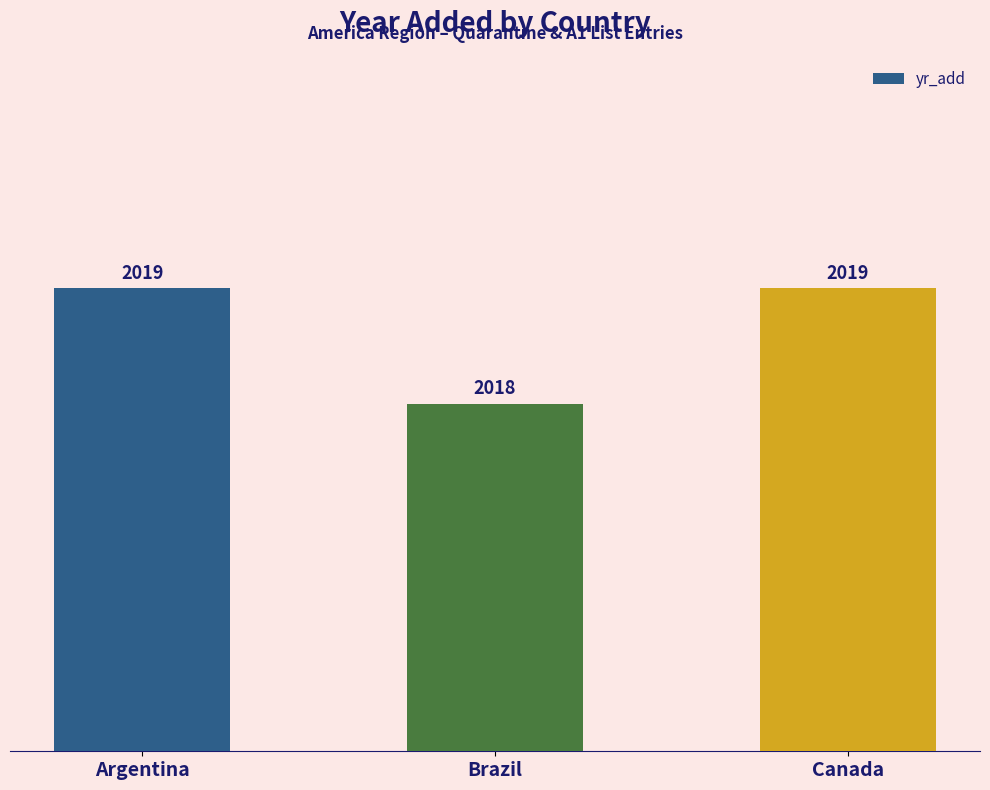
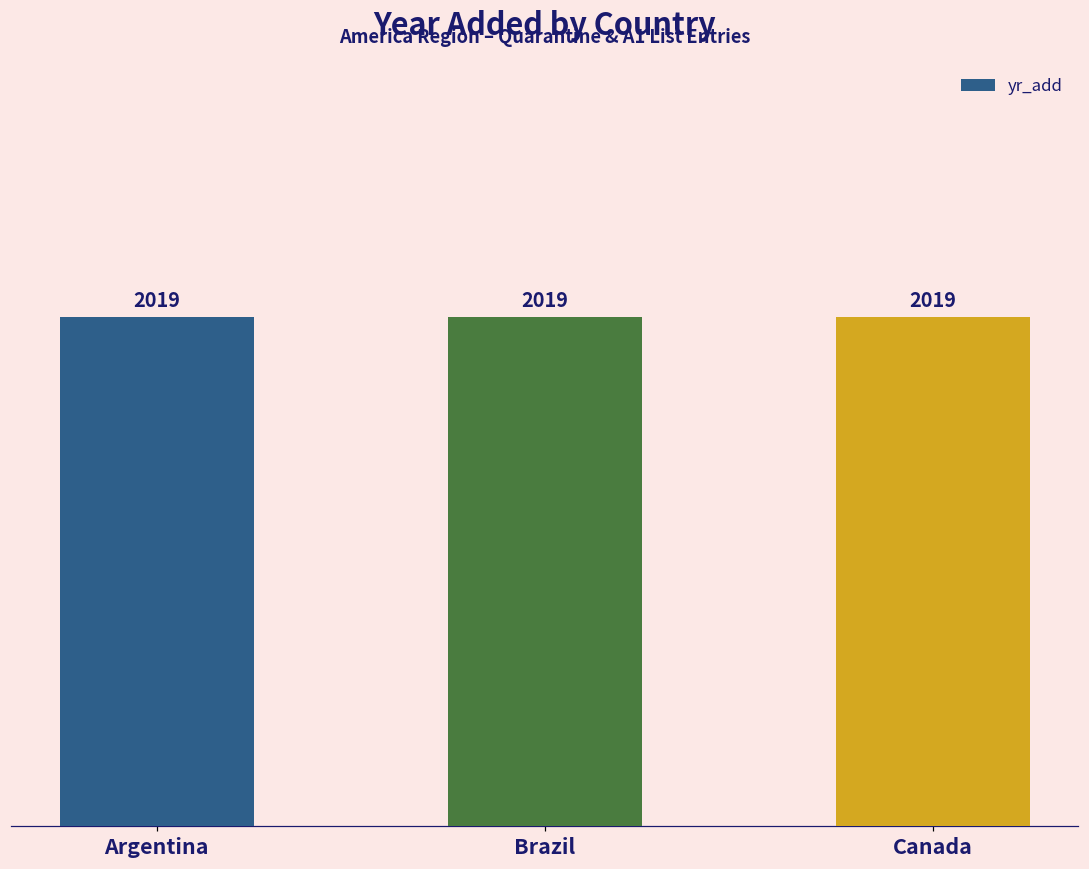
  {
    "Argentina": 2019,
-   "Brazil": 2018,
+   "Brazil": 2019,
    "Canada": 2019
  }
